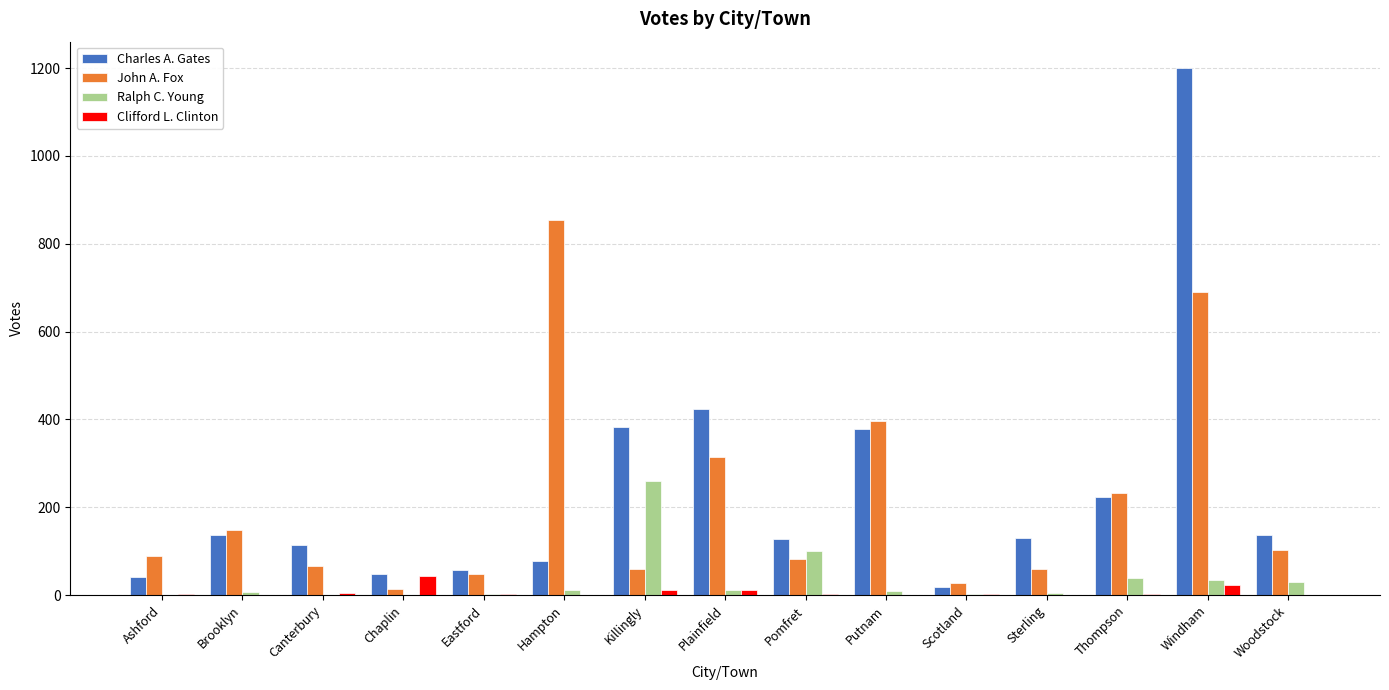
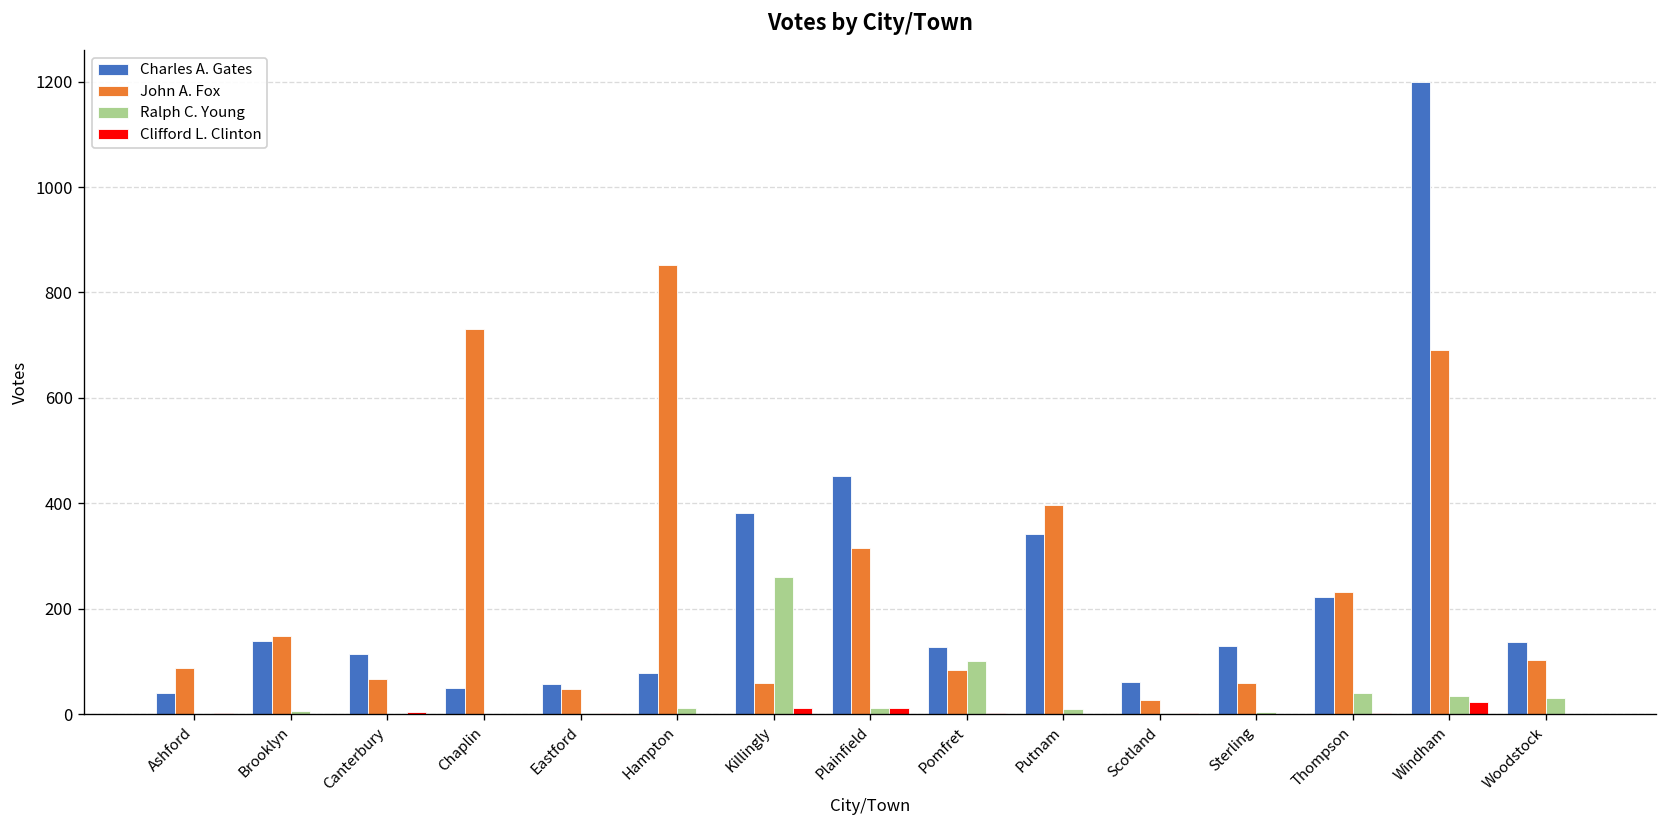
  {
    "Charles A. Gates": {
      "Ashford": 40,
      "Brooklyn": 140,
      "Canterbury": 110,
      "Chaplin": 50,
      "Eastford": 60,
      "Hampton": 80,
      "Killingly": 380,
-     "Plainfield": 420,
+     "Plainfield": 450,
      "Pomfret": 130,
-     "Putnam": 380,
-     "Scotland": 20,
+     "Putnam": 340,
+     "Scotland": 60,
      "Sterling": 130,
      "Thompson": 220,
      "Windham": 1200,
      "Woodstock": 140
    },
    "John A. Fox": {
      "Ashford": 90,
      "Brooklyn": 150,
      "Canterbury": 70,
-     "Chaplin": 10,
+     "Chaplin": 730,
      "Eastford": 50,
      "Hampton": 850,
      "Killingly": 60,
      "Plainfield": 320,
      "Pomfret": 80,
      "Putnam": 400,
      "Scotland": 30,
      "Sterling": 60,
      "Thompson": 230,
      "Windham": 690,
      "Woodstock": 100
    },
    "Ralph C. Young": {
      "Brooklyn": 10,
      "Chaplin": 0,
      "Hampton": 10,
      "Killingly": 260,
      "Plainfield": 10,
      "Pomfret": 100,
      "Putnam": 10,
      "Thompson": 40,
      "Windham": 30,
      "Woodstock": 30
    },
    "Clifford L. Clinton": {
      "Brooklyn": 0,
-     "Chaplin": 40,
+     "Chaplin": 0,
      "Killingly": 10,
      "Plainfield": 10,
      "Windham": 20,
      "Woodstock": 0
    }
  }
